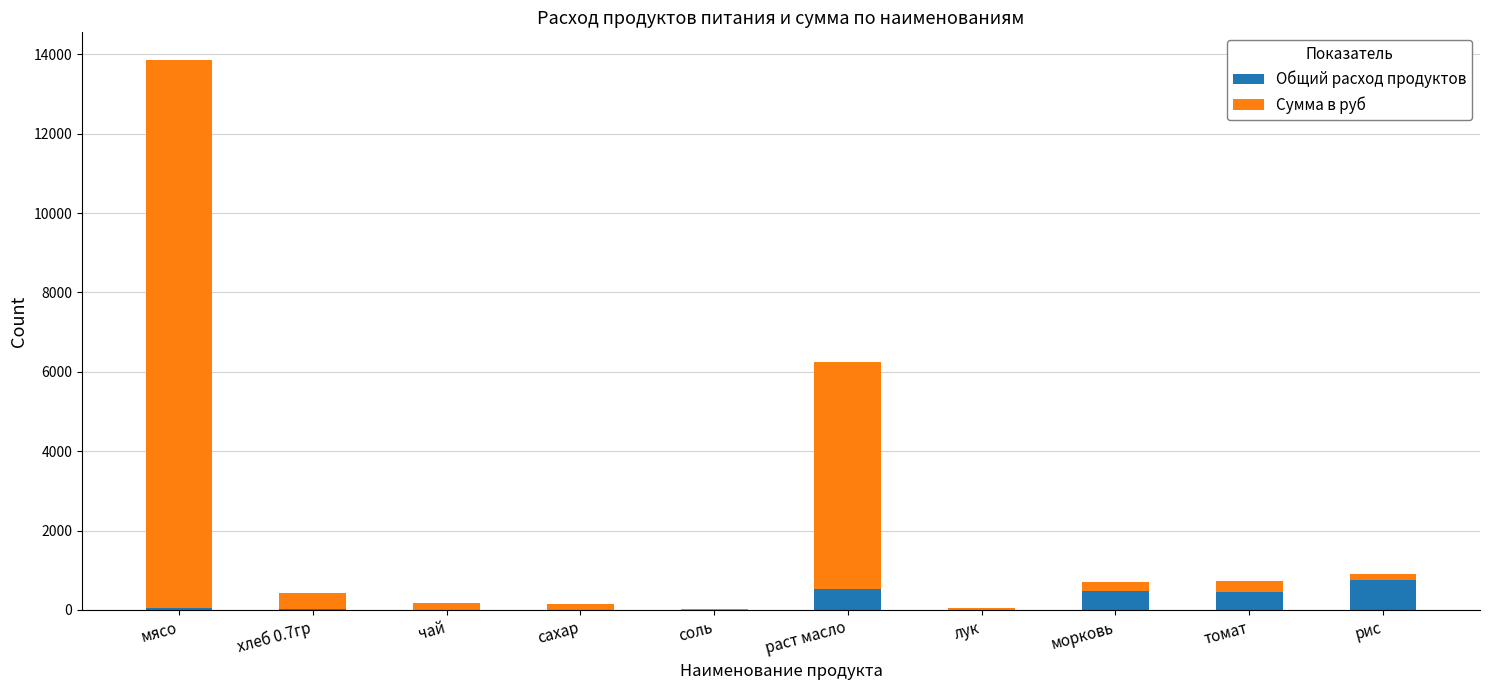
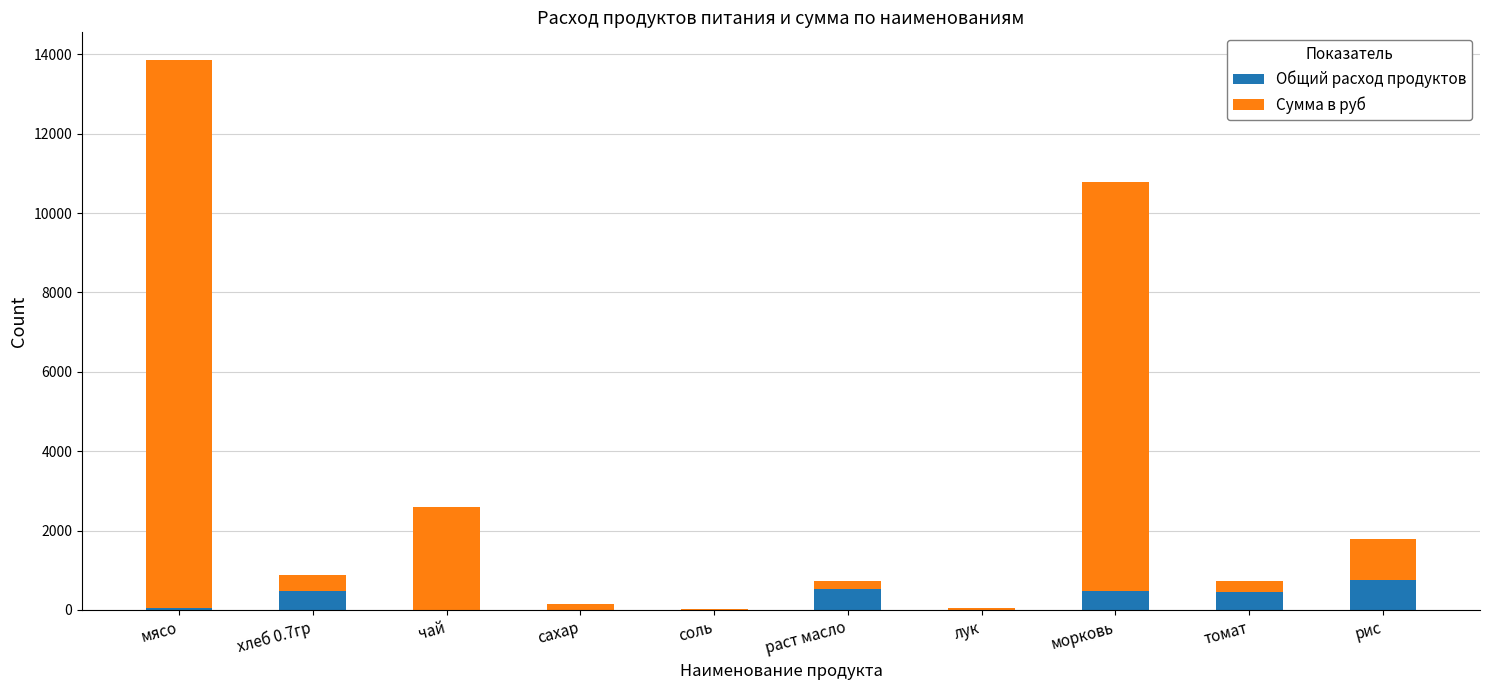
  {
    "Общий расход продуктов": {
-     "хлеб 0.7гр": 0,
+     "хлеб 0.7гр": 500,
      "раст масло": 500,
      "морковь": 500,
      "томат": 400,
      "рис": 800
    },
    "Сумма в руб": {
      "мясо": 13800,
      "хлеб 0.7гр": 400,
-     "чай": 200,
+     "чай": 2600,
      "сахар": 100,
-     "раст масло": 5700,
-     "морковь": 200,
+     "раст масло": 200,
+     "морковь": 10300,
      "томат": 300,
-     "рис": 100
+     "рис": 1000
    }
  }
